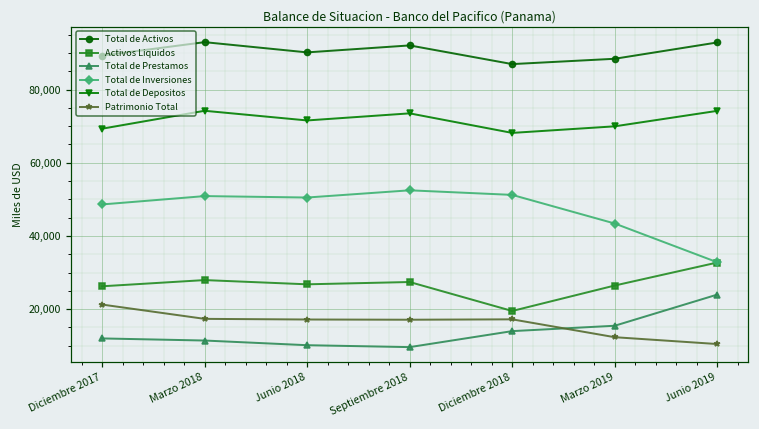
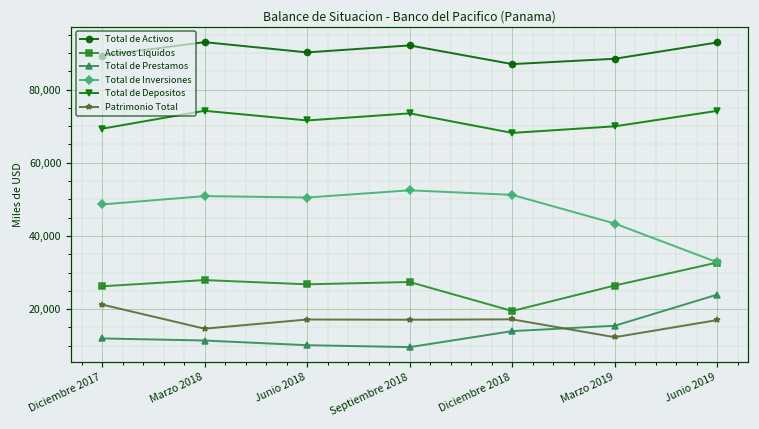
  {
    "Patrimonio Total": {
      "Diciembre 2017": "21,000",
-     "Marzo 2018": "17,000",
+     "Marzo 2018": "15,000",
      "Junio 2018": "17,000",
      "Septiembre 2018": "17,000",
      "Diciembre 2018": "17,000",
      "Marzo 2019": "12,000",
-     "Junio 2019": "10,000"
+     "Junio 2019": "17,000"
    }
  }
